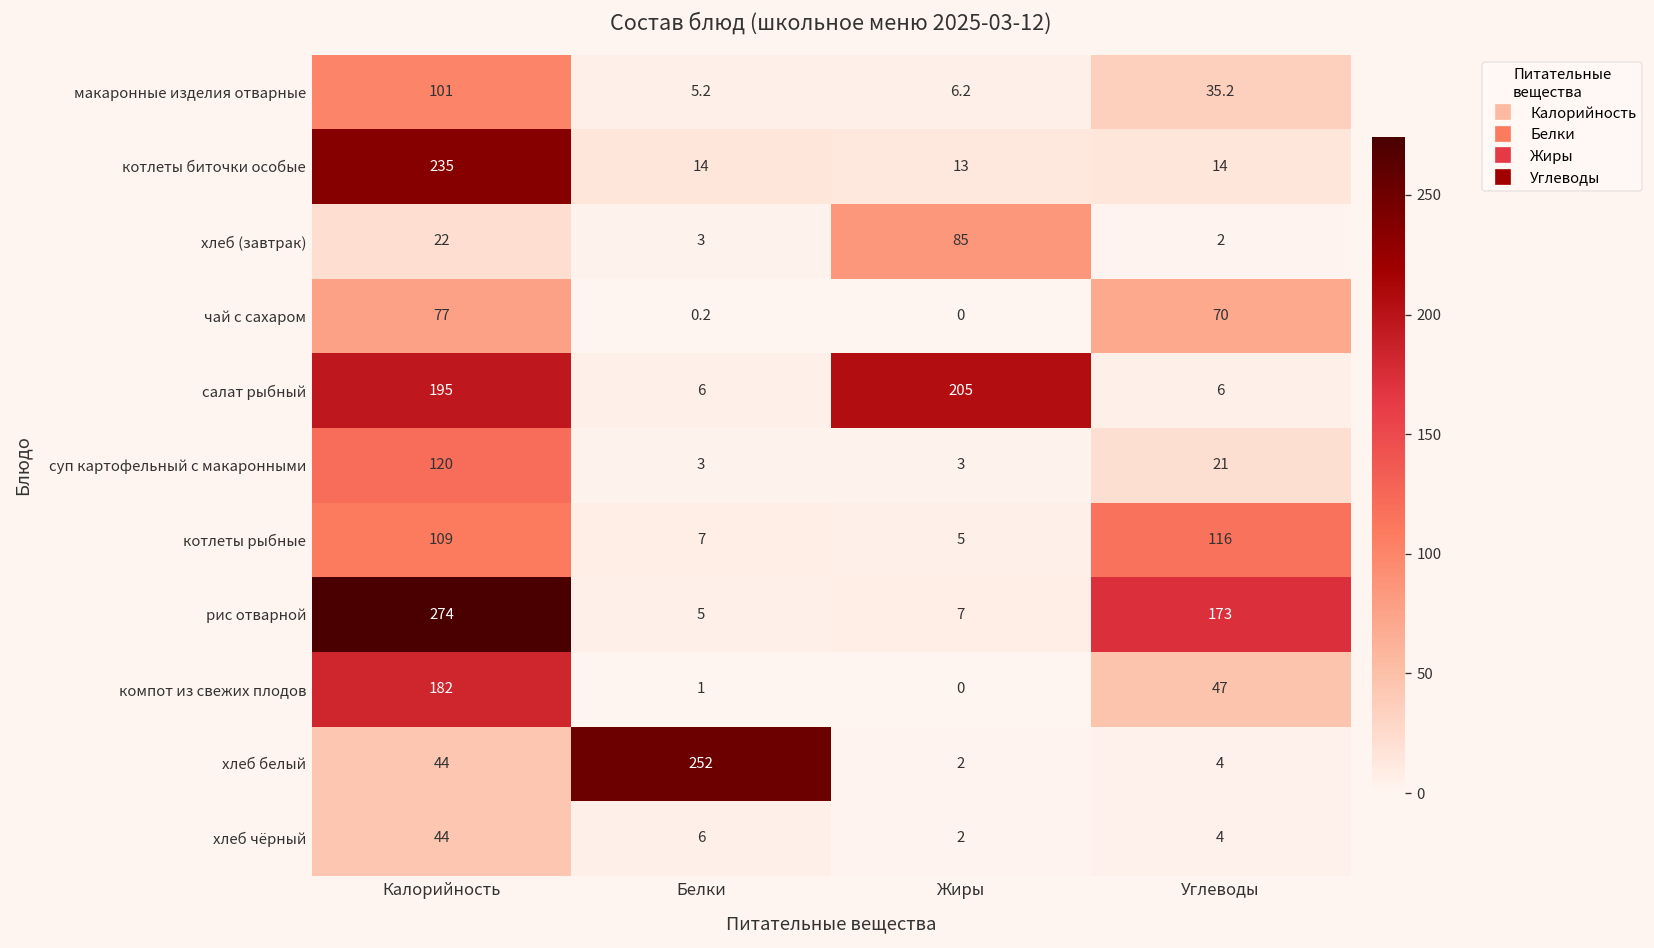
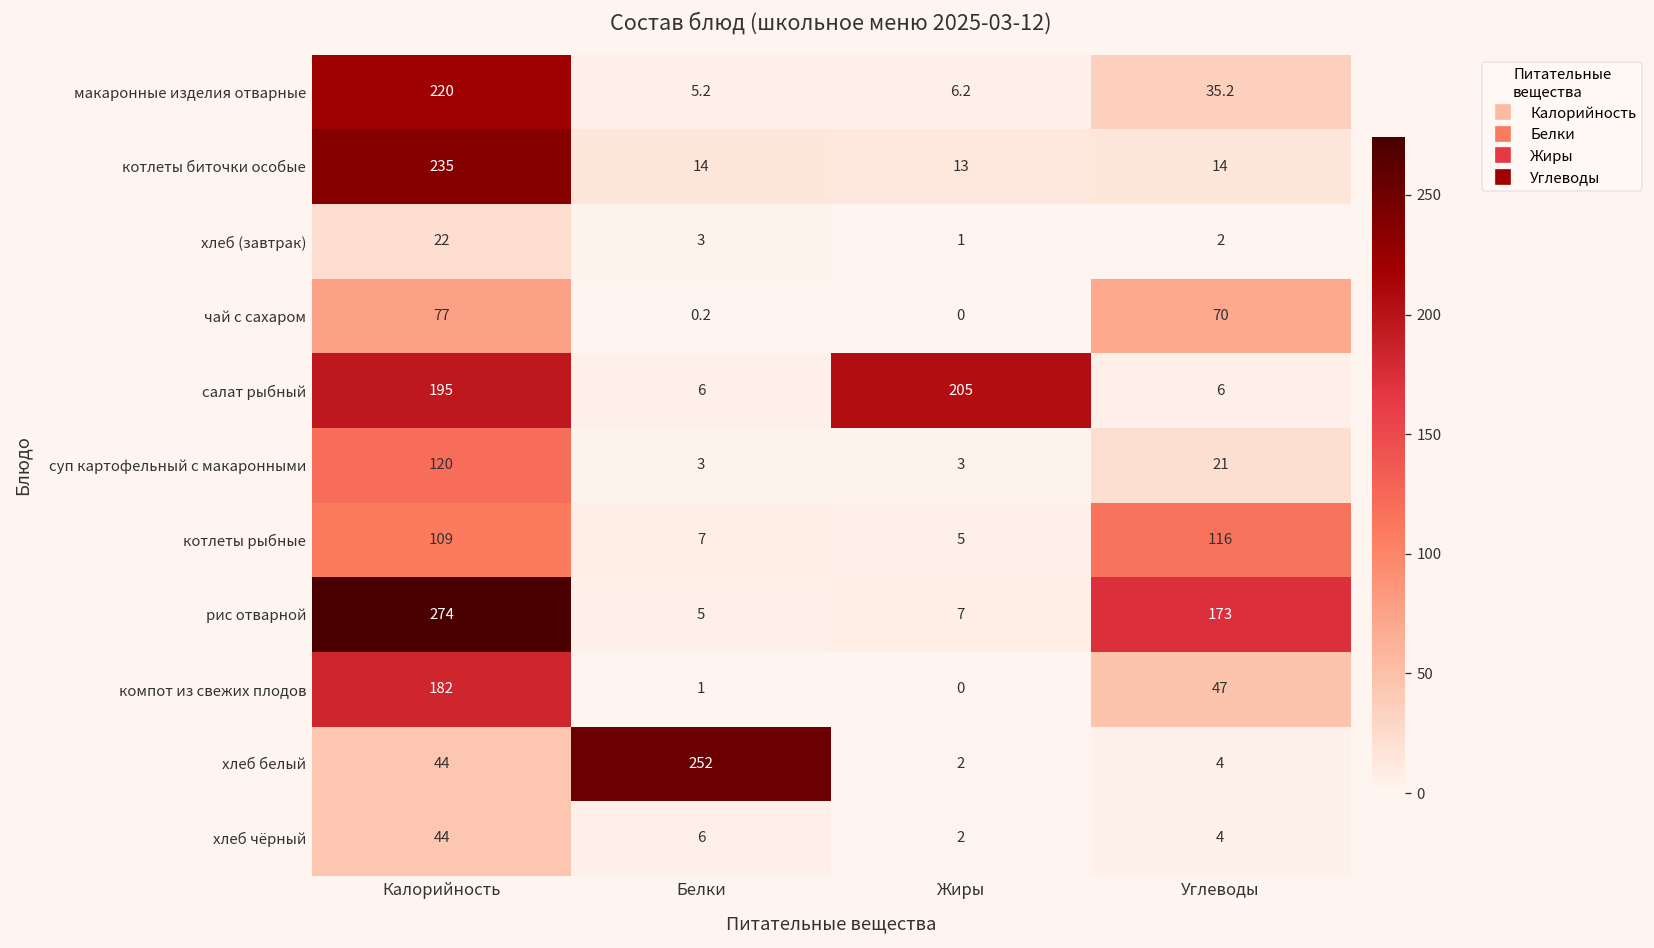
  {
    "макаронные изделия отварные": {
-     "Калорийность": 101,
+     "Калорийность": 220,
      "Белки": 5.2,
      "Жиры": 6.2,
      "Углеводы": 35.2
    },
    "котлеты биточки особые": {
      "Калорийность": 235,
      "Белки": 14,
      "Жиры": 13,
      "Углеводы": 14
    },
    "хлеб (завтрак)": {
      "Калорийность": 22,
      "Белки": 3,
-     "Жиры": 85,
+     "Жиры": 1,
      "Углеводы": 2
    },
    "чай с сахаром": {
      "Калорийность": 77,
      "Белки": 0.2,
      "Жиры": 0,
      "Углеводы": 70
    },
    "салат рыбный": {
      "Калорийность": 195,
      "Белки": 6,
      "Жиры": 205,
      "Углеводы": 6
    },
    "суп картофельный с макаронными": {
      "Калорийность": 120,
      "Белки": 3,
      "Жиры": 3,
      "Углеводы": 21
    },
    "котлеты рыбные": {
      "Калорийность": 109,
      "Белки": 7,
      "Жиры": 5,
      "Углеводы": 116
    },
    "рис отварной": {
      "Калорийность": 274,
      "Белки": 5,
      "Жиры": 7,
      "Углеводы": 173
    },
    "компот из свежих плодов": {
      "Калорийность": 182,
      "Белки": 1,
      "Жиры": 0,
      "Углеводы": 47
    },
    "хлеб белый": {
      "Калорийность": 44,
      "Белки": 252,
      "Жиры": 2,
      "Углеводы": 4
    },
    "хлеб чёрный": {
      "Калорийность": 44,
      "Белки": 6,
      "Жиры": 2,
      "Углеводы": 4
    }
  }
